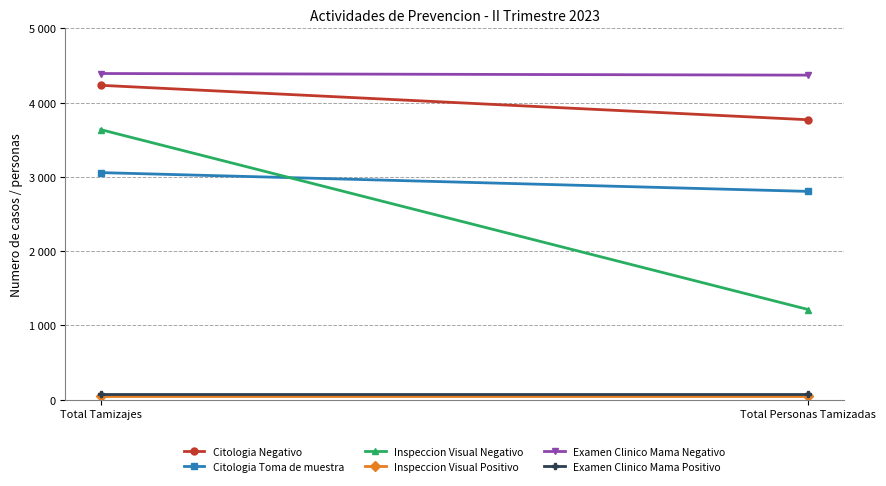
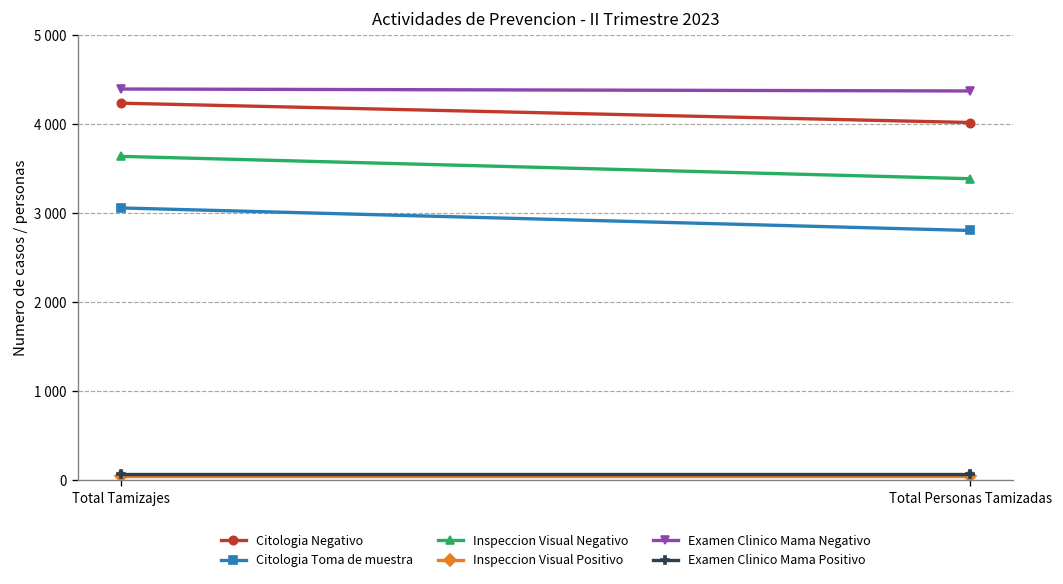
  {
    "Citologia Negativo": {
      "Total Tamizajes": 4200,
-     "Total Personas Tamizadas": 3800
+     "Total Personas Tamizadas": 4000
    },
    "Citologia Toma de muestra": {
      "Total Tamizajes": 3100,
      "Total Personas Tamizadas": 2800
    },
    "Inspeccion Visual Negativo": {
      "Total Tamizajes": 3600,
-     "Total Personas Tamizadas": 1200
+     "Total Personas Tamizadas": 3400
    },
    "Examen Clinico Mama Negativo": {
      "Total Tamizajes": 4400,
      "Total Personas Tamizadas": 4400
    }
  }
